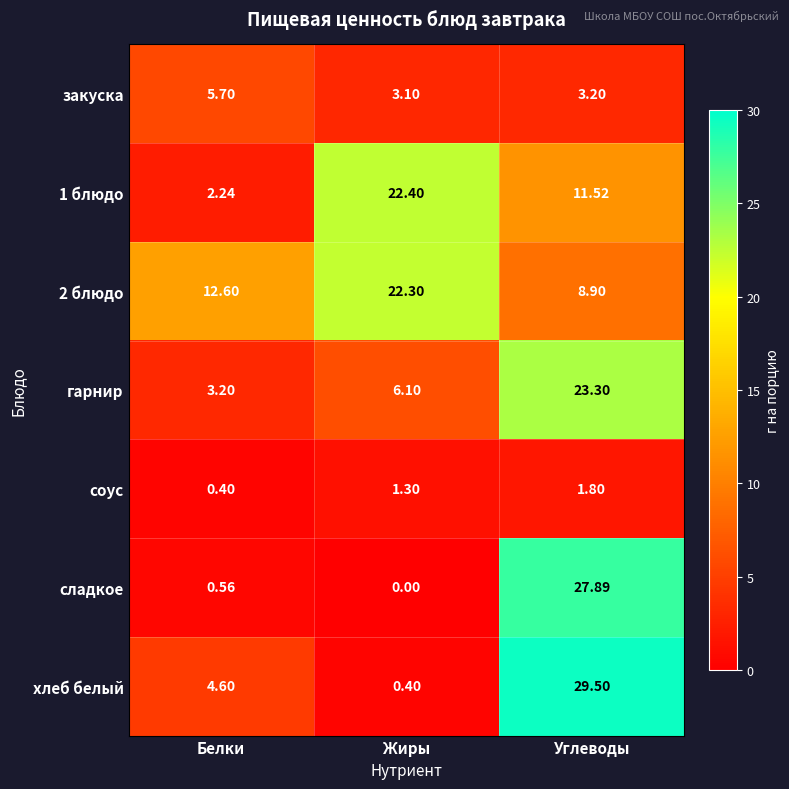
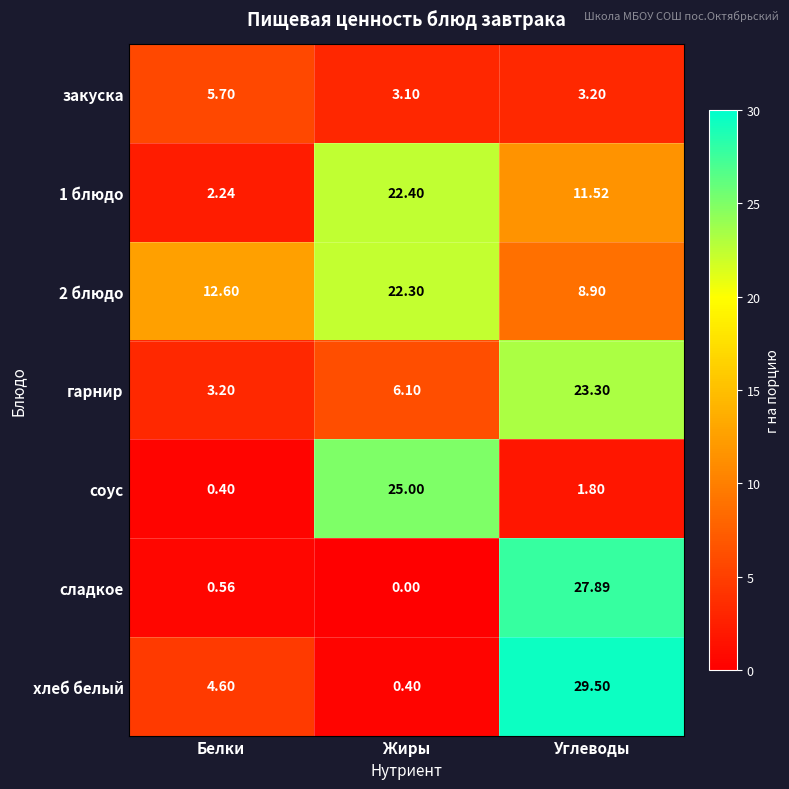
  {
    "закуска": {
      "Белки": 5.70,
      "Жиры": 3.10,
      "Углеводы": 3.20
    },
    "1 блюдо": {
      "Белки": 2.24,
      "Жиры": 22.40,
      "Углеводы": 11.52
    },
    "2 блюдо": {
      "Белки": 12.60,
      "Жиры": 22.30,
      "Углеводы": 8.90
    },
    "гарнир": {
      "Белки": 3.20,
      "Жиры": 6.10,
      "Углеводы": 23.30
    },
    "соус": {
      "Белки": 0.40,
-     "Жиры": 1.30,
+     "Жиры": 25.00,
      "Углеводы": 1.80
    },
    "сладкое": {
      "Белки": 0.56,
      "Жиры": 0.00,
      "Углеводы": 27.89
    },
    "хлеб белый": {
      "Белки": 4.60,
      "Жиры": 0.40,
      "Углеводы": 29.50
    }
  }
